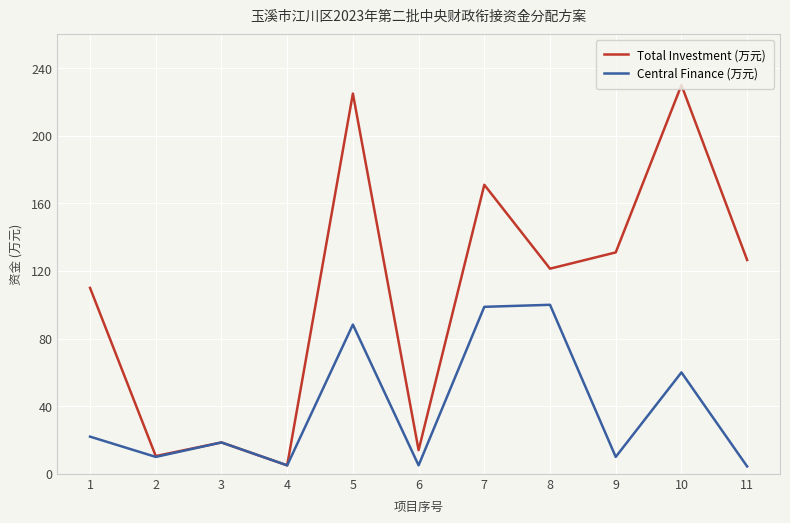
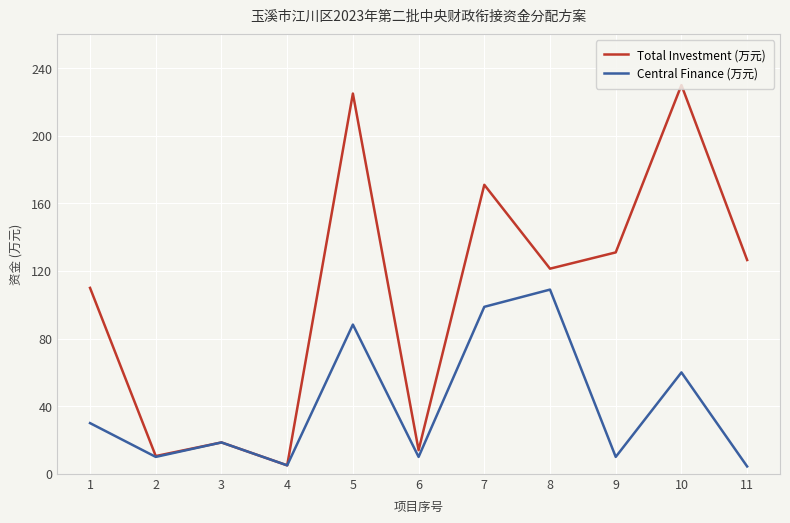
  {
    "Total Investment (万元)": {
      "1": 110,
      "5": 225,
      "6": 14,
      "7": 171,
      "8": 121,
      "9": 131,
      "11": 126
    },
    "Central Finance (万元)": {
-     "1": 22,
+     "1": 30,
      "5": 88,
-     "6": 5,
+     "6": 10,
      "7": 99,
-     "8": 100,
+     "8": 109,
      "9": 10,
      "10": 60,
      "11": 4
    }
  }
